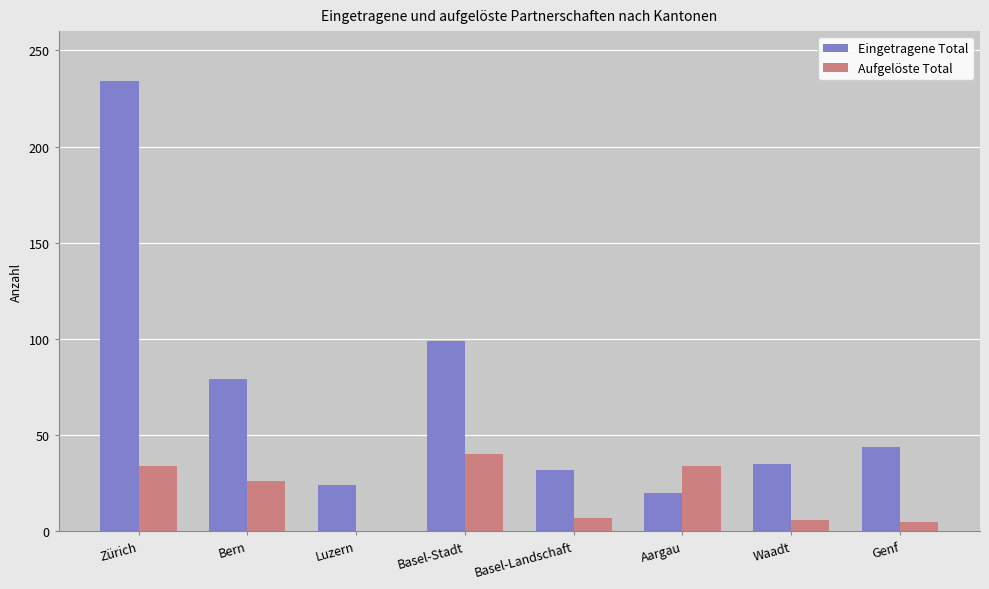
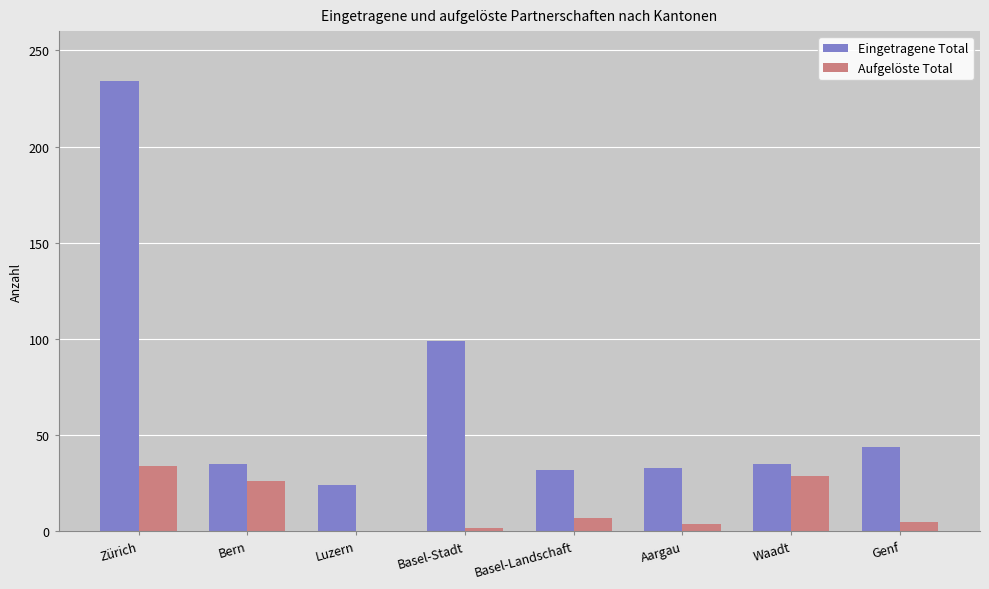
  {
    "Eingetragene Total": {
      "Zürich": 234,
-     "Bern": 79,
+     "Bern": 35,
      "Luzern": 24,
      "Basel-Stadt": 99,
      "Basel-Landschaft": 32,
-     "Aargau": 20,
+     "Aargau": 33,
      "Waadt": 35,
      "Genf": 44
    },
    "Aufgelöste Total": {
      "Zürich": 34,
      "Bern": 26,
      "Luzern": 0,
-     "Basel-Stadt": 40,
+     "Basel-Stadt": 2,
      "Basel-Landschaft": 7,
-     "Aargau": 34,
-     "Waadt": 6,
+     "Aargau": 4,
+     "Waadt": 29,
      "Genf": 5
    }
  }
